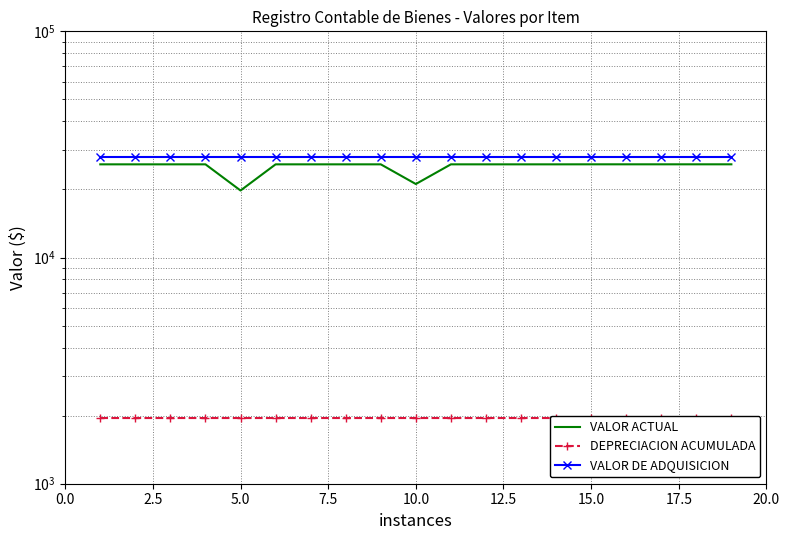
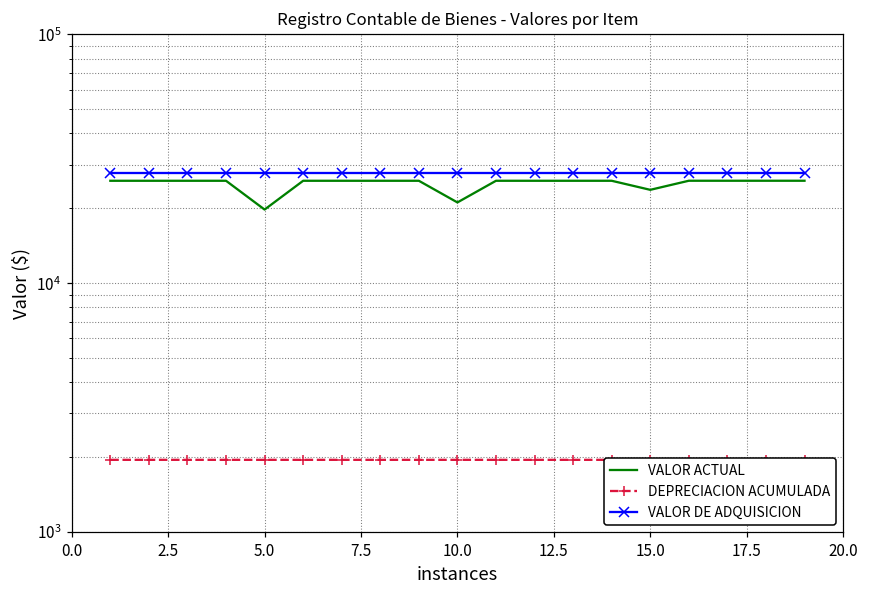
  {
    "VALOR ACTUAL": {
      "5.0": 20000,
      "10.0": 21000,
-     "15.0": 26000
+     "15.0": 24000
    },
    "DEPRECIACION ACUMULADA": {
      "5.0": 2000,
      "10.0": 2000
    },
    "VALOR DE ADQUISICION": {
      "5.0": 28000,
      "10.0": 28000,
      "15.0": 28000
    }
  }
